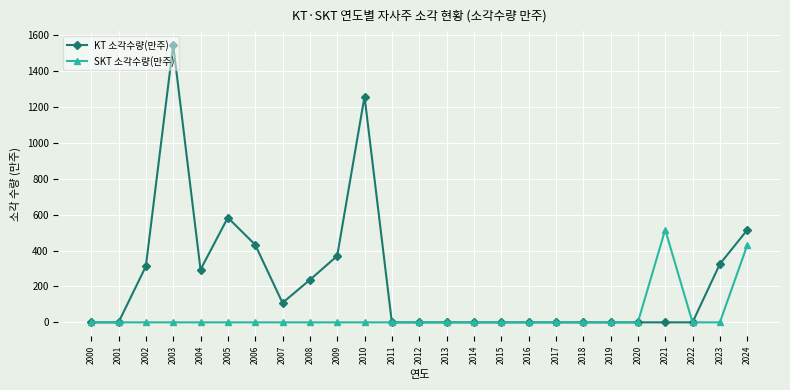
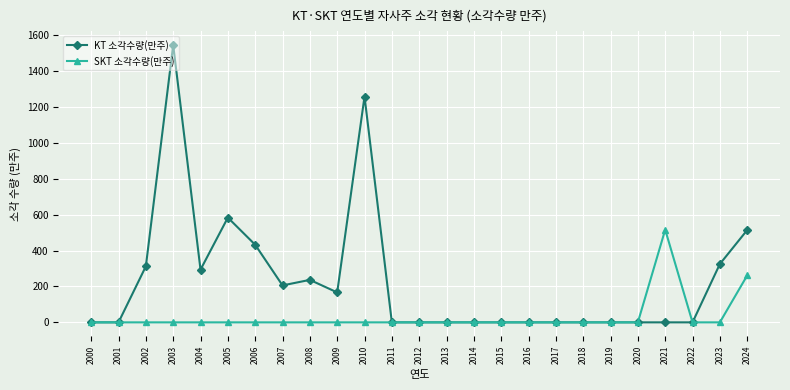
  {
    "KT 소각수량(만주)": {
      "2002": 310,
      "2004": 290,
      "2005": 580,
      "2006": 430,
-     "2007": 110,
+     "2007": 210,
      "2008": 240,
-     "2009": 370,
+     "2009": 170,
      "2010": 1260,
      "2021": 0,
      "2023": 330,
      "2024": 510
    },
    "SKT 소각수량(만주)": {
      "2002": 0,
      "2003": 0,
      "2004": 0,
      "2005": 0,
      "2006": 0,
      "2007": 0,
      "2008": 0,
      "2009": 0,
      "2010": 0,
      "2021": 520,
      "2023": 0,
-     "2024": 430
+     "2024": 260
    }
  }
